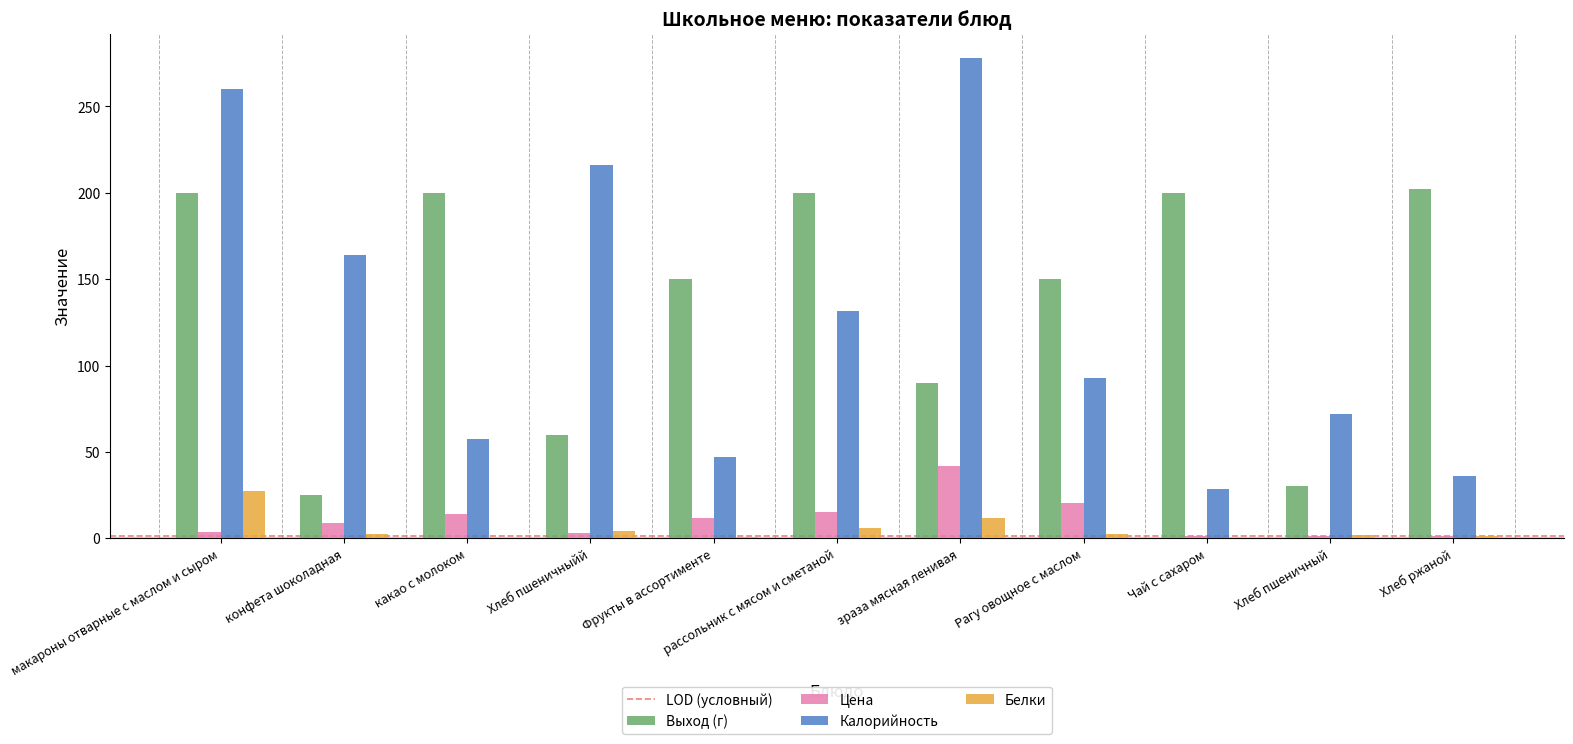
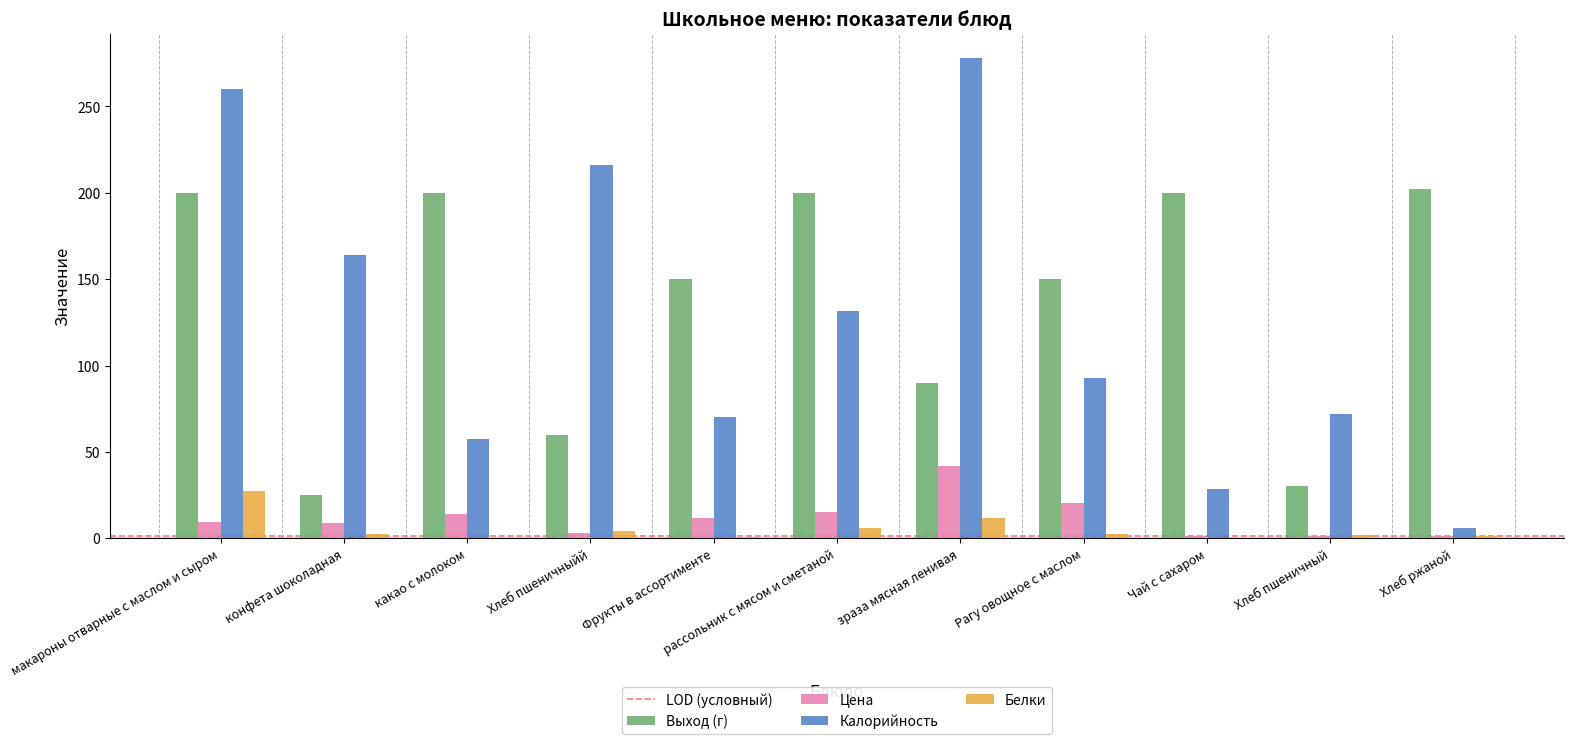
  {
    "Выход (г)": {
      "макароны отварные с маслом и сыром": 200,
      "конфета шоколадная": 25,
      "какао с молоком": 200,
      "Хлеб пшеничныйй": 60,
      "Фрукты в ассортименте": 150,
      "рассольник с мясом и сметаной": 200,
      "зраза мясная ленивая": 90,
      "Рагу овощное с маслом": 150,
      "Чай с сахаром": 200,
      "Хлеб пшеничный": 30,
      "Хлеб ржаной": 202
    },
    "Цена": {
-     "макароны отварные с маслом и сыром": 4,
+     "макароны отварные с маслом и сыром": 9,
      "конфета шоколадная": 9,
      "какао с молоком": 14,
      "Хлеб пшеничныйй": 3,
      "Фрукты в ассортименте": 12,
      "рассольник с мясом и сметаной": 15,
      "зраза мясная ленивая": 42,
      "Рагу овощное с маслом": 20,
      "Чай с сахаром": 2,
      "Хлеб пшеничный": 2
    },
    "Калорийность": {
      "макароны отварные с маслом и сыром": 260,
      "конфета шоколадная": 164,
      "какао с молоком": 58,
      "Хлеб пшеничныйй": 216,
-     "Фрукты в ассортименте": 47,
+     "Фрукты в ассортименте": 71,
      "рассольник с мясом и сметаной": 132,
      "зраза мясная ленивая": 278,
      "Рагу овощное с маслом": 93,
      "Чай с сахаром": 29,
      "Хлеб пшеничный": 72,
-     "Хлеб ржаной": 36
+     "Хлеб ржаной": 6
    },
    "Белки": {
      "макароны отварные с маслом и сыром": 27,
      "конфета шоколадная": 2,
      "Хлеб пшеничныйй": 4,
      "рассольник с мясом и сметаной": 6,
      "зраза мясная ленивая": 12,
      "Рагу овощное с маслом": 2,
      "Чай с сахаром": 0,
      "Хлеб пшеничный": 2
    }
  }
